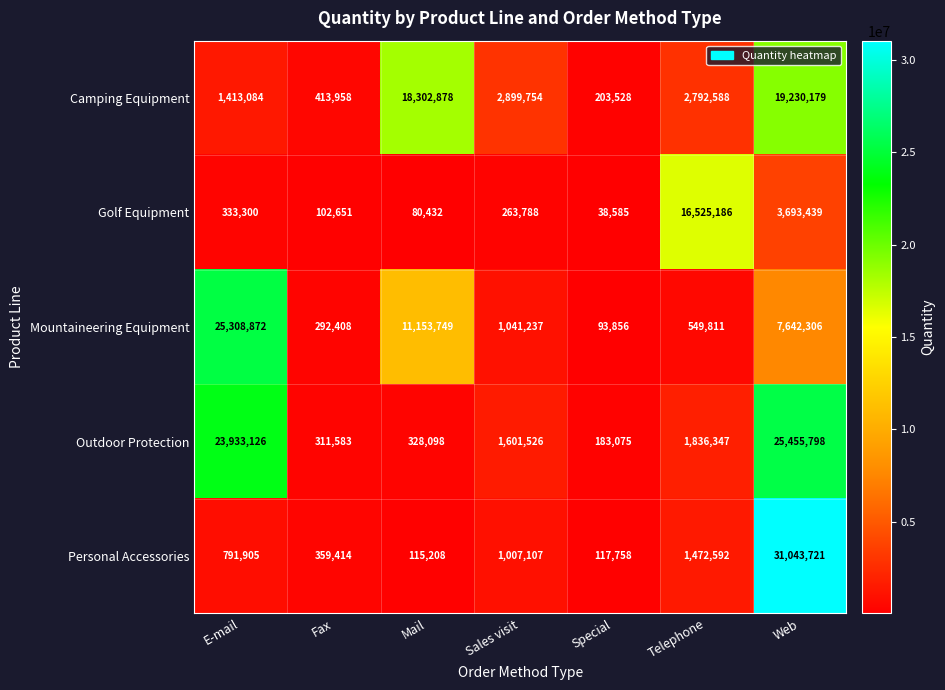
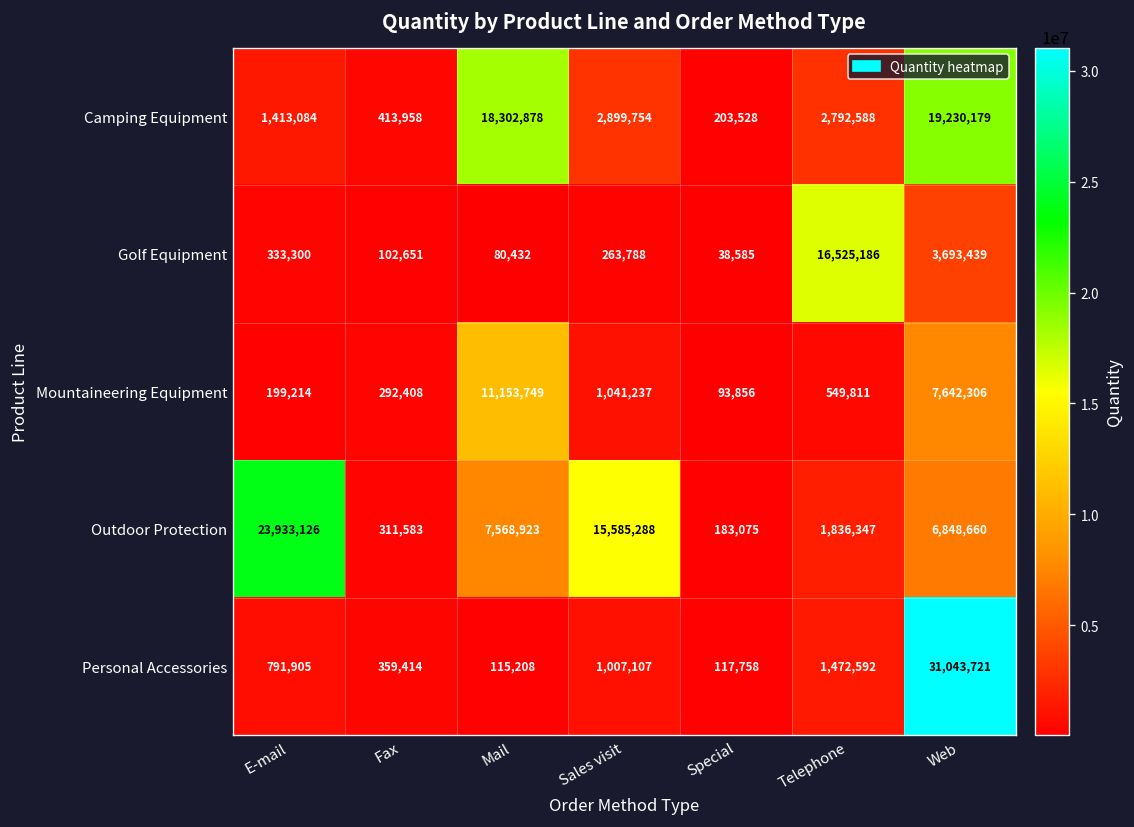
  {
    "Camping Equipment": {
      "E-mail": "1,413,084",
      "Fax": "413,958",
      "Mail": "18,302,878",
      "Sales visit": "2,899,754",
      "Special": "203,528",
      "Telephone": "2,792,588",
      "Web": "19,230,179"
    },
    "Golf Equipment": {
      "E-mail": "333,300",
      "Fax": "102,651",
      "Mail": "80,432",
      "Sales visit": "263,788",
      "Special": "38,585",
      "Telephone": "16,525,186",
      "Web": "3,693,439"
    },
    "Mountaineering Equipment": {
-     "E-mail": "25,308,872",
+     "E-mail": "199,214",
      "Fax": "292,408",
      "Mail": "11,153,749",
      "Sales visit": "1,041,237",
      "Special": "93,856",
      "Telephone": "549,811",
      "Web": "7,642,306"
    },
    "Outdoor Protection": {
      "E-mail": "23,933,126",
      "Fax": "311,583",
-     "Mail": "328,098",
-     "Sales visit": "1,601,526",
+     "Mail": "7,568,923",
+     "Sales visit": "15,585,288",
      "Special": "183,075",
      "Telephone": "1,836,347",
-     "Web": "25,455,798"
+     "Web": "6,848,660"
    },
    "Personal Accessories": {
      "E-mail": "791,905",
      "Fax": "359,414",
      "Mail": "115,208",
      "Sales visit": "1,007,107",
      "Special": "117,758",
      "Telephone": "1,472,592",
      "Web": "31,043,721"
    }
  }
